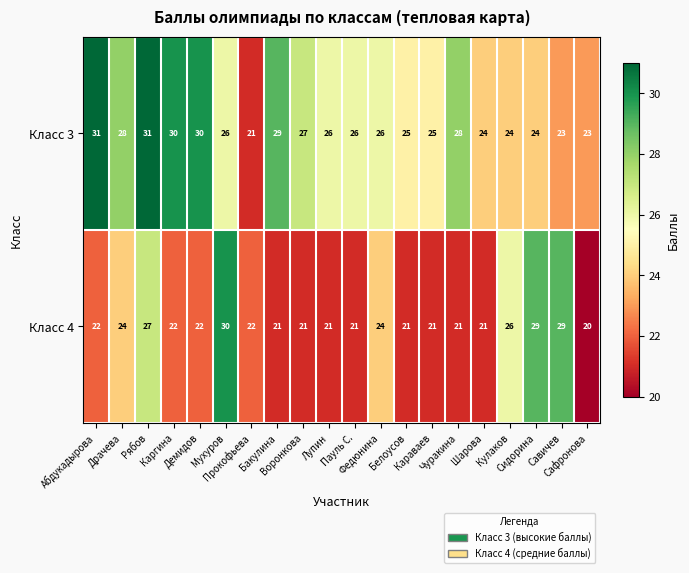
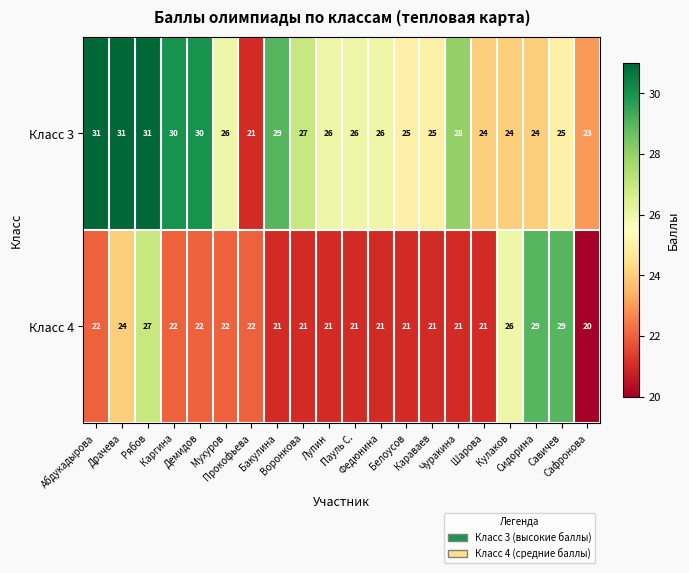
  {
    "Класс 3": {
      "Абдукадырова": 31,
-     "Драчева": 28,
+     "Драчева": 31,
      "Рябов": 31,
      "Каргина": 30,
      "Демидов": 30,
      "Мухуров": 26,
      "Прокофьева": 21,
      "Бакулина": 29,
      "Воронкова": 27,
      "Лупин": 26,
      "Пауль С.": 26,
      "Федюнина": 26,
      "Белоусов": 25,
      "Караваев": 25,
      "Чуракина": 28,
      "Шарова": 24,
      "Кулаков": 24,
      "Сидорина": 24,
-     "Савичев": 23,
+     "Савичев": 25,
      "Сафронова": 23
    },
    "Класс 4": {
      "Абдукадырова": 22,
      "Драчева": 24,
      "Рябов": 27,
      "Каргина": 22,
      "Демидов": 22,
-     "Мухуров": 30,
+     "Мухуров": 22,
      "Прокофьева": 22,
      "Бакулина": 21,
      "Воронкова": 21,
      "Лупин": 21,
      "Пауль С.": 21,
-     "Федюнина": 24,
+     "Федюнина": 21,
      "Белоусов": 21,
      "Караваев": 21,
      "Чуракина": 21,
      "Шарова": 21,
      "Кулаков": 26,
      "Сидорина": 29,
      "Савичев": 29,
      "Сафронова": 20
    }
  }
